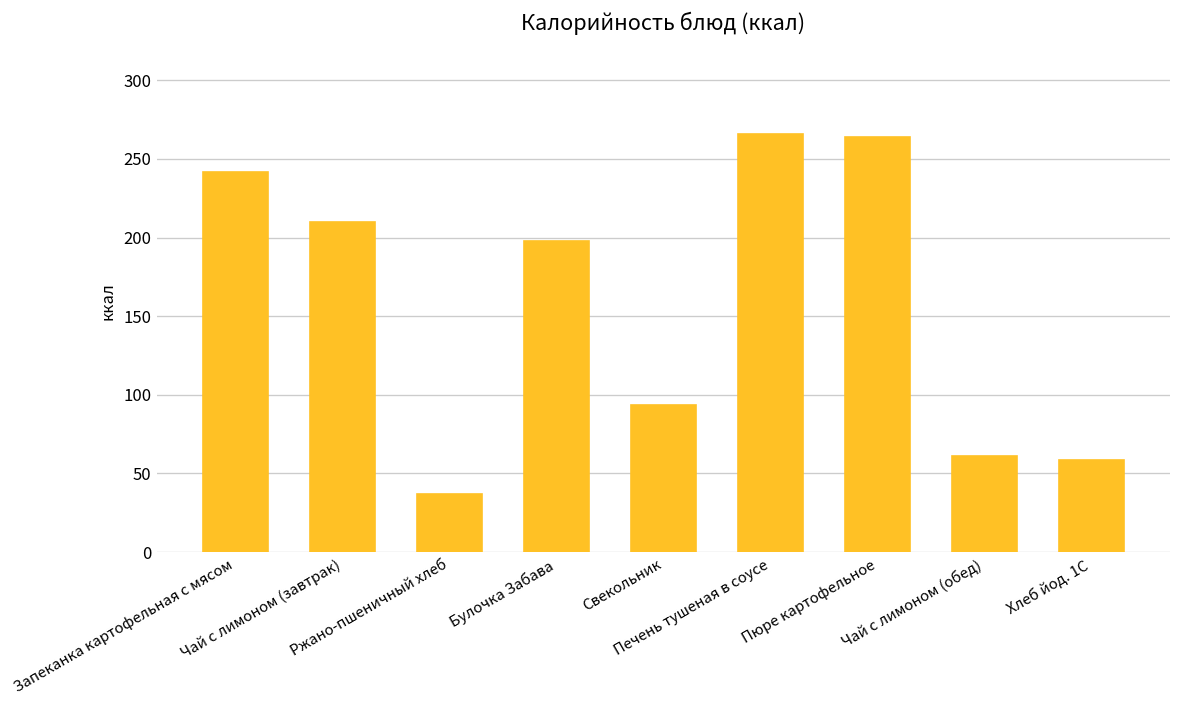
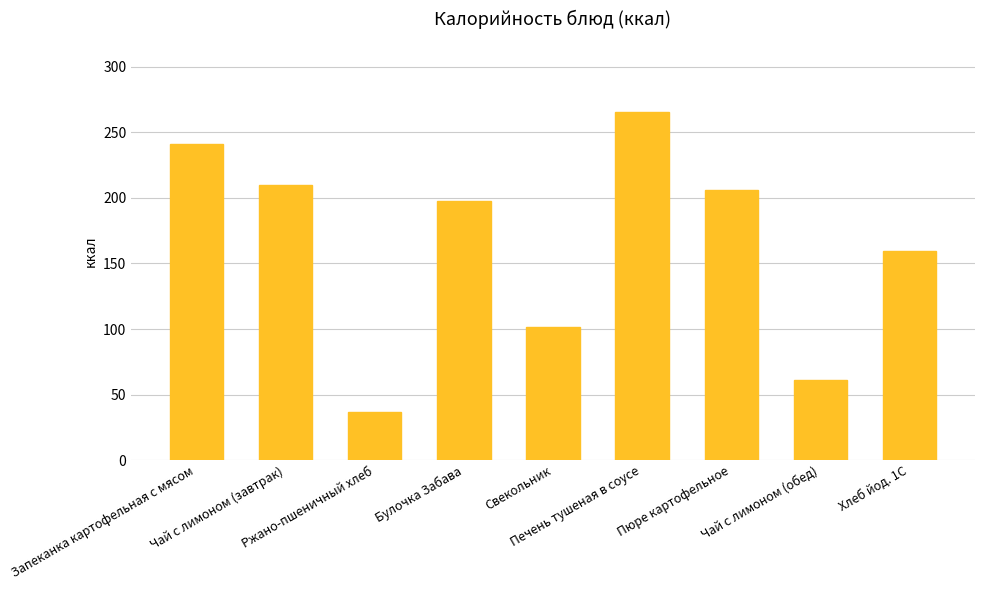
  {
    "Запеканка картофельная с мясом": 241,
    "Чай с лимоном (завтрак)": 210,
    "Ржано-пшеничный хлеб": 37,
    "Булочка Забава": 198,
-   "Свекольник": 94,
+   "Свекольник": 101,
    "Печень тушеная в соусе": 266,
-   "Пюре картофельное": 264,
+   "Пюре картофельное": 206,
    "Чай с лимоном (обед)": 61,
-   "Хлеб йод. 1С": 59
+   "Хлеб йод. 1С": 159
  }
